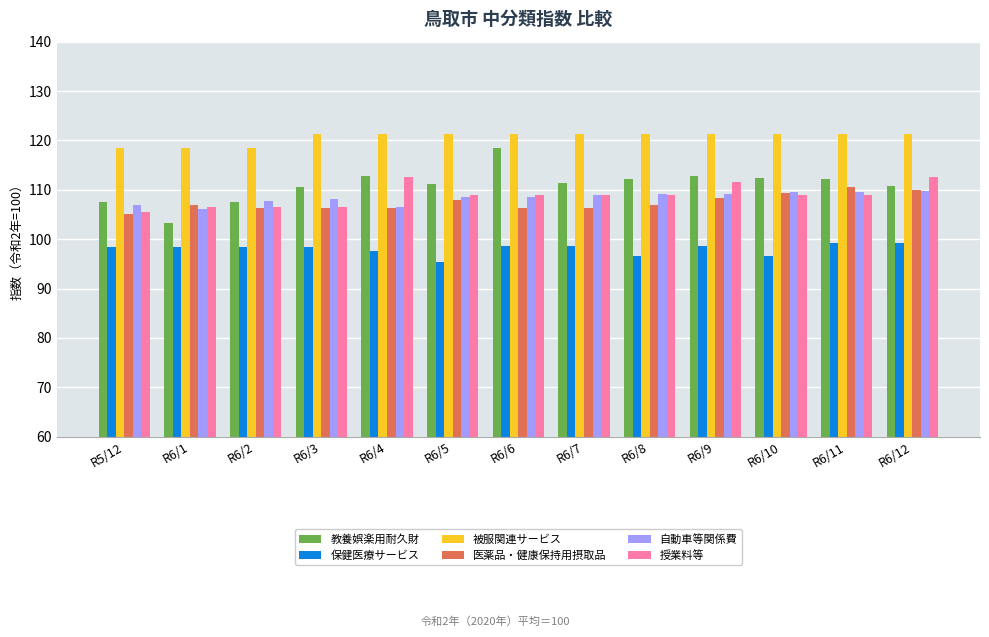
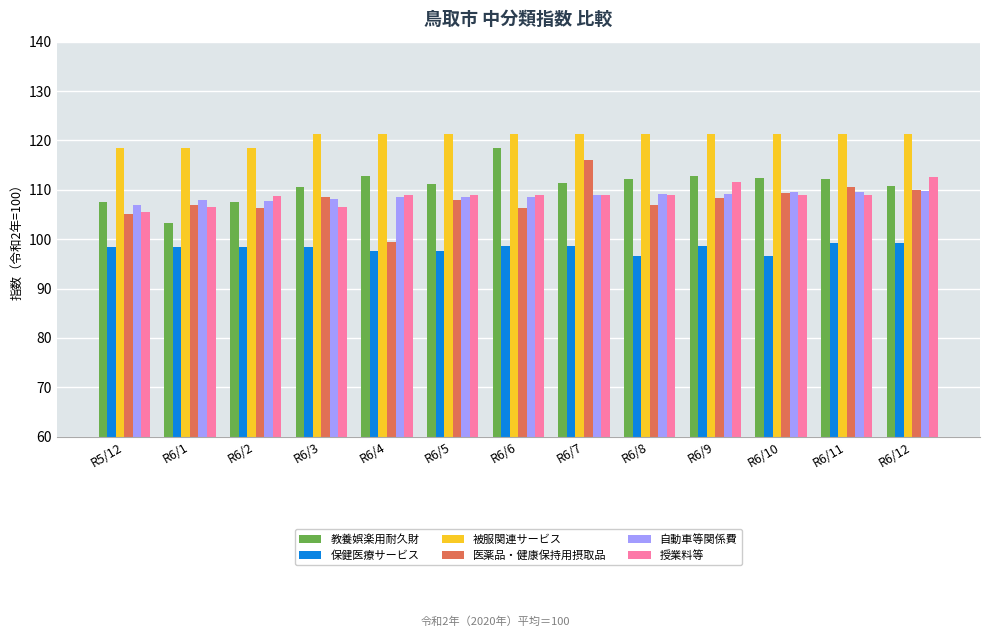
  {
    "教養娯楽用耐久財": {
      "R5/12": 108,
      "R6/1": 103,
      "R6/2": 108,
      "R6/3": 111,
      "R6/4": 113,
      "R6/5": 111,
      "R6/6": 118,
      "R6/7": 111,
      "R6/8": 112,
      "R6/9": 113,
      "R6/10": 112,
      "R6/11": 112,
      "R6/12": 111
    },
    "保健医療サービス": {
      "R5/12": 99,
      "R6/1": 99,
      "R6/2": 99,
      "R6/3": 99,
      "R6/4": 98,
-     "R6/5": 95,
+     "R6/5": 98,
      "R6/6": 99,
      "R6/7": 99,
      "R6/8": 97,
      "R6/9": 99,
      "R6/10": 97,
      "R6/11": 99,
      "R6/12": 99
    },
    "被服関連サービス": {
      "R5/12": 118,
      "R6/1": 118,
      "R6/2": 118,
      "R6/3": 121,
      "R6/4": 121,
      "R6/5": 121,
      "R6/6": 121,
      "R6/7": 121,
      "R6/8": 121,
      "R6/9": 121,
      "R6/10": 121,
      "R6/11": 121,
      "R6/12": 121
    },
    "医薬品・健康保持用摂取品": {
      "R5/12": 105,
      "R6/1": 107,
      "R6/2": 106,
-     "R6/3": 106,
-     "R6/4": 106,
+     "R6/3": 109,
+     "R6/4": 99,
      "R6/5": 108,
      "R6/6": 106,
-     "R6/7": 106,
+     "R6/7": 116,
      "R6/8": 107,
      "R6/9": 108,
      "R6/10": 109,
      "R6/11": 111,
      "R6/12": 110
    },
    "自動車等関係費": {
      "R5/12": 107,
-     "R6/1": 106,
+     "R6/1": 108,
      "R6/2": 108,
      "R6/3": 108,
-     "R6/4": 107,
+     "R6/4": 109,
      "R6/5": 109,
      "R6/6": 109,
      "R6/7": 109,
      "R6/8": 109,
      "R6/9": 109,
      "R6/10": 110,
      "R6/11": 110,
      "R6/12": 110
    },
    "授業料等": {
      "R5/12": 106,
      "R6/1": 107,
-     "R6/2": 107,
+     "R6/2": 109,
      "R6/3": 107,
-     "R6/4": 113,
+     "R6/4": 109,
      "R6/5": 109,
      "R6/6": 109,
      "R6/7": 109,
      "R6/8": 109,
      "R6/9": 112,
      "R6/10": 109,
      "R6/11": 109,
      "R6/12": 113
    }
  }
